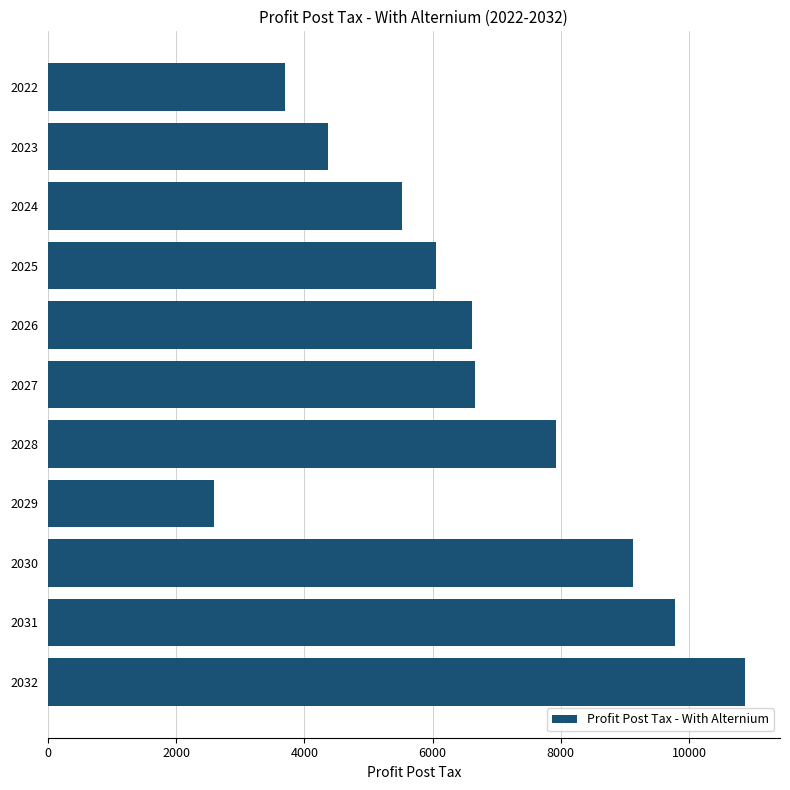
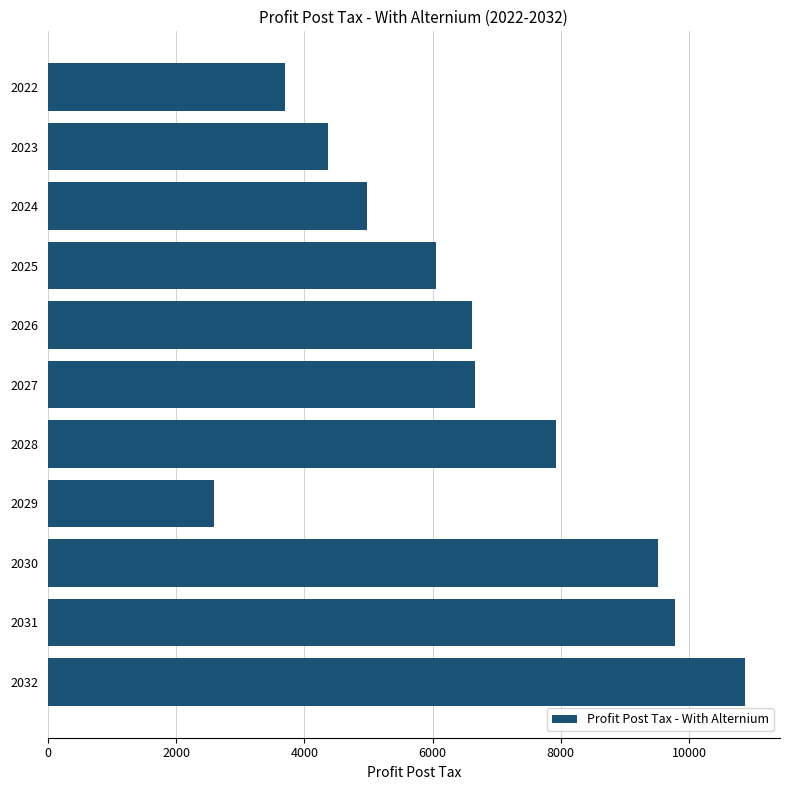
  {
    "2022": 3700,
    "2023": 4400,
-   "2024": 5500,
+   "2024": 5000,
    "2025": 6000,
    "2026": 6600,
    "2027": 6700,
    "2028": 7900,
    "2029": 2600,
-   "2030": 9100,
+   "2030": 9500,
    "2031": 9800,
    "2032": 10900
  }
